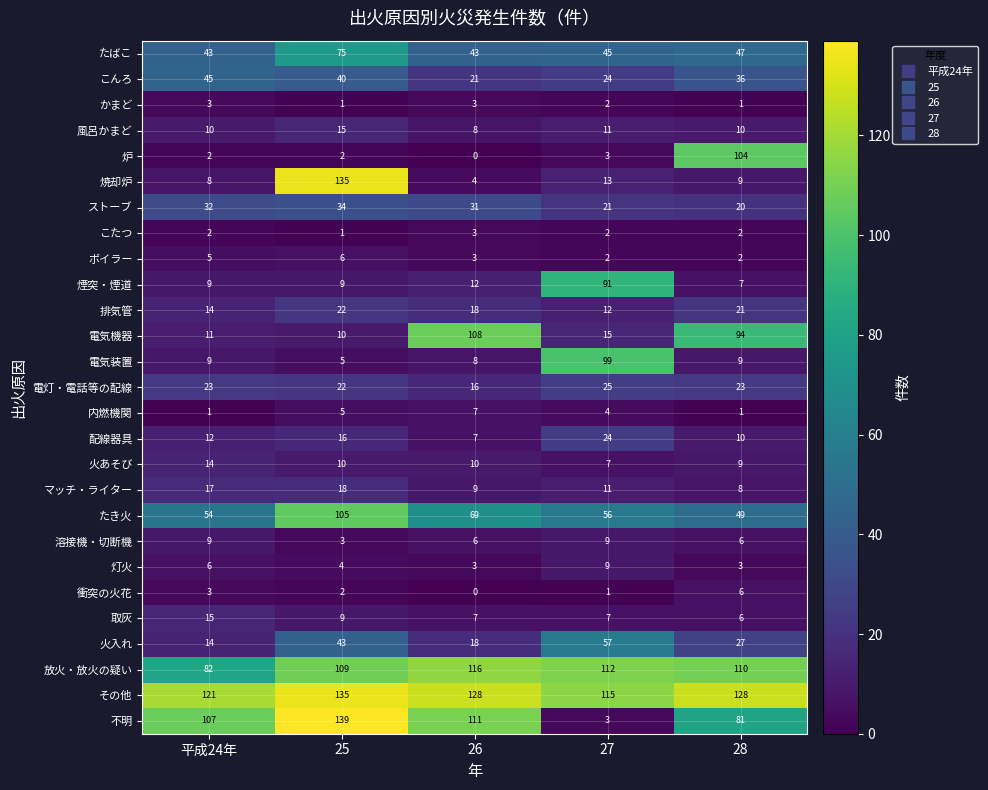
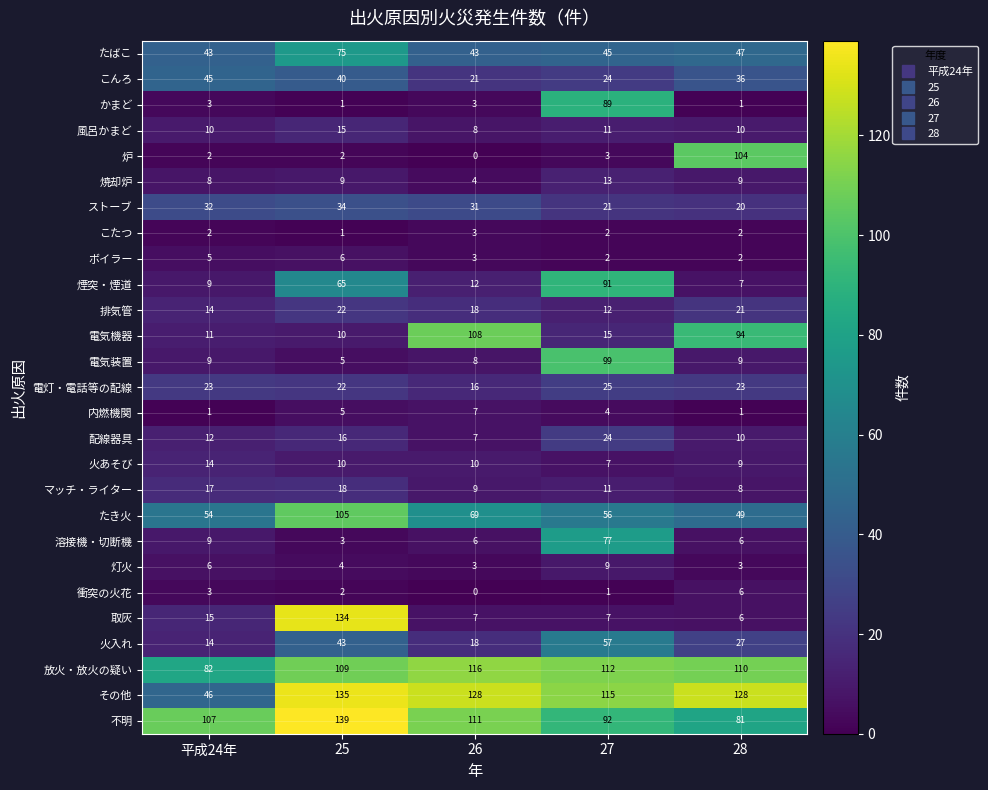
  {
    "たばこ": {
      "平成24年": 43,
      "25": 75,
      "26": 43,
      "27": 45,
      "28": 47
    },
    "こんろ": {
      "平成24年": 45,
      "25": 40,
      "26": 21,
      "27": 24,
      "28": 36
    },
    "かまど": {
      "平成24年": 3,
      "25": 1,
      "26": 3,
-     "27": 2,
+     "27": 89,
      "28": 1
    },
    "風呂かまど": {
      "平成24年": 10,
      "25": 15,
      "26": 8,
      "27": 11,
      "28": 10
    },
    "炉": {
      "平成24年": 2,
      "25": 2,
      "26": 0,
      "27": 3,
      "28": 104
    },
    "焼却炉": {
      "平成24年": 8,
-     "25": 135,
+     "25": 9,
      "26": 4,
      "27": 13,
      "28": 9
    },
    "ストーブ": {
      "平成24年": 32,
      "25": 34,
      "26": 31,
      "27": 21,
      "28": 20
    },
    "こたつ": {
      "平成24年": 2,
      "25": 1,
      "26": 3,
      "27": 2,
      "28": 2
    },
    "ボイラー": {
      "平成24年": 5,
      "25": 6,
      "26": 3,
      "27": 2,
      "28": 2
    },
    "煙突・煙道": {
      "平成24年": 9,
-     "25": 9,
+     "25": 65,
      "26": 12,
      "27": 91,
      "28": 7
    },
    "排気管": {
      "平成24年": 14,
      "25": 22,
      "26": 18,
      "27": 12,
      "28": 21
    },
    "電気機器": {
      "平成24年": 11,
      "25": 10,
      "26": 108,
      "27": 15,
      "28": 94
    },
    "電気装置": {
      "平成24年": 9,
      "25": 5,
      "26": 8,
      "27": 99,
      "28": 9
    },
    "電灯・電話等の配線": {
      "平成24年": 23,
      "25": 22,
      "26": 16,
      "27": 25,
      "28": 23
    },
    "内燃機関": {
      "平成24年": 1,
      "25": 5,
      "26": 7,
      "27": 4,
      "28": 1
    },
    "配線器具": {
      "平成24年": 12,
      "25": 16,
      "26": 7,
      "27": 24,
      "28": 10
    },
    "火あそび": {
      "平成24年": 14,
      "25": 10,
      "26": 10,
      "27": 7,
      "28": 9
    },
    "マッチ・ライター": {
      "平成24年": 17,
      "25": 18,
      "26": 9,
      "27": 11,
      "28": 8
    },
    "たき火": {
      "平成24年": 54,
      "25": 105,
      "26": 69,
      "27": 56,
      "28": 49
    },
    "溶接機・切断機": {
      "平成24年": 9,
      "25": 3,
      "26": 6,
-     "27": 9,
+     "27": 77,
      "28": 6
    },
    "灯火": {
      "平成24年": 6,
      "25": 4,
      "26": 3,
      "27": 9,
      "28": 3
    },
    "衝突の火花": {
      "平成24年": 3,
      "25": 2,
      "26": 0,
      "27": 1,
      "28": 6
    },
    "取灰": {
      "平成24年": 15,
-     "25": 9,
+     "25": 134,
      "26": 7,
      "27": 7,
      "28": 6
    },
    "火入れ": {
      "平成24年": 14,
      "25": 43,
      "26": 18,
      "27": 57,
      "28": 27
    },
    "放火・放火の疑い": {
      "平成24年": 82,
      "25": 109,
      "26": 116,
      "27": 112,
      "28": 110
    },
    "その他": {
-     "平成24年": 121,
+     "平成24年": 46,
      "25": 135,
      "26": 128,
      "27": 115,
      "28": 128
    },
    "不明": {
      "平成24年": 107,
      "25": 139,
      "26": 111,
-     "27": 3,
+     "27": 92,
      "28": 81
    }
  }
